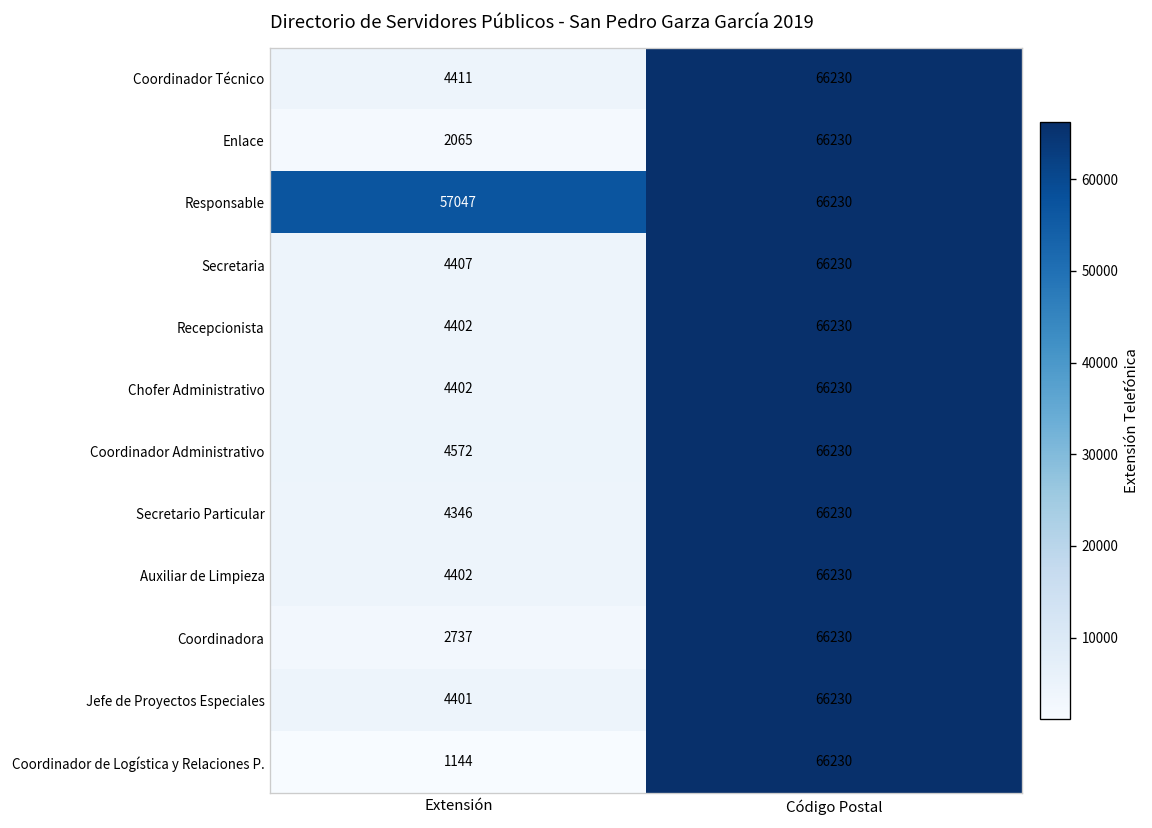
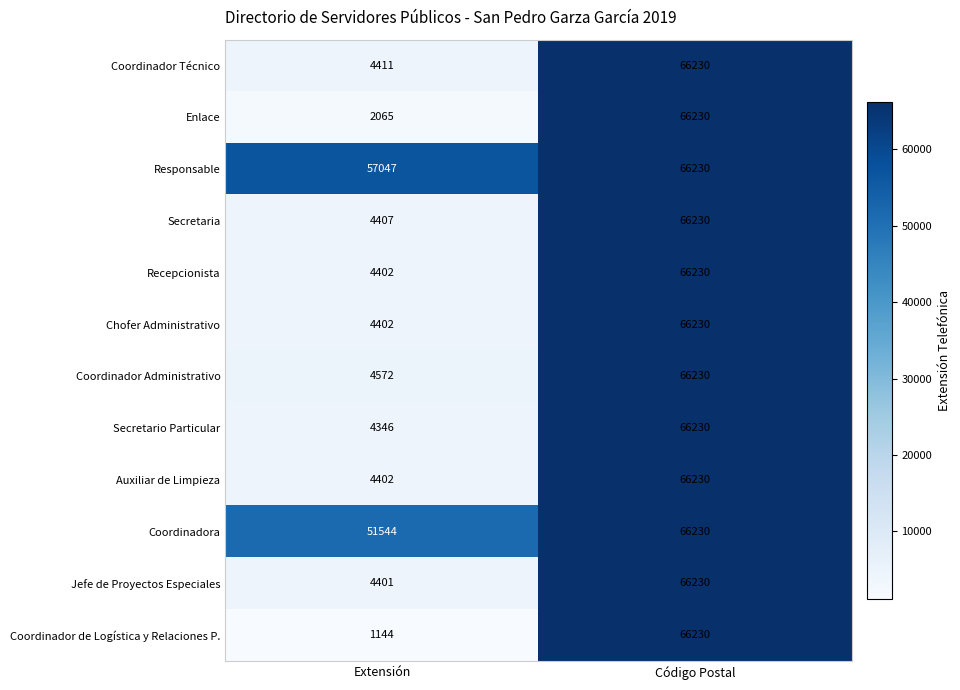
  {
    "Coordinador Técnico": {
      "Extensión": 4411,
      "Código Postal": 66230
    },
    "Enlace": {
      "Extensión": 2065,
      "Código Postal": 66230
    },
    "Responsable": {
      "Extensión": 57047,
      "Código Postal": 66230
    },
    "Secretaria": {
      "Extensión": 4407,
      "Código Postal": 66230
    },
    "Recepcionista": {
      "Extensión": 4402,
      "Código Postal": 66230
    },
    "Chofer Administrativo": {
      "Extensión": 4402,
      "Código Postal": 66230
    },
    "Coordinador Administrativo": {
      "Extensión": 4572,
      "Código Postal": 66230
    },
    "Secretario Particular": {
      "Extensión": 4346,
      "Código Postal": 66230
    },
    "Auxiliar de Limpieza": {
      "Extensión": 4402,
      "Código Postal": 66230
    },
    "Coordinadora": {
-     "Extensión": 2737,
+     "Extensión": 51544,
      "Código Postal": 66230
    },
    "Jefe de Proyectos Especiales": {
      "Extensión": 4401,
      "Código Postal": 66230
    },
    "Coordinador de Logística y Relaciones P.": {
      "Extensión": 1144,
      "Código Postal": 66230
    }
  }
